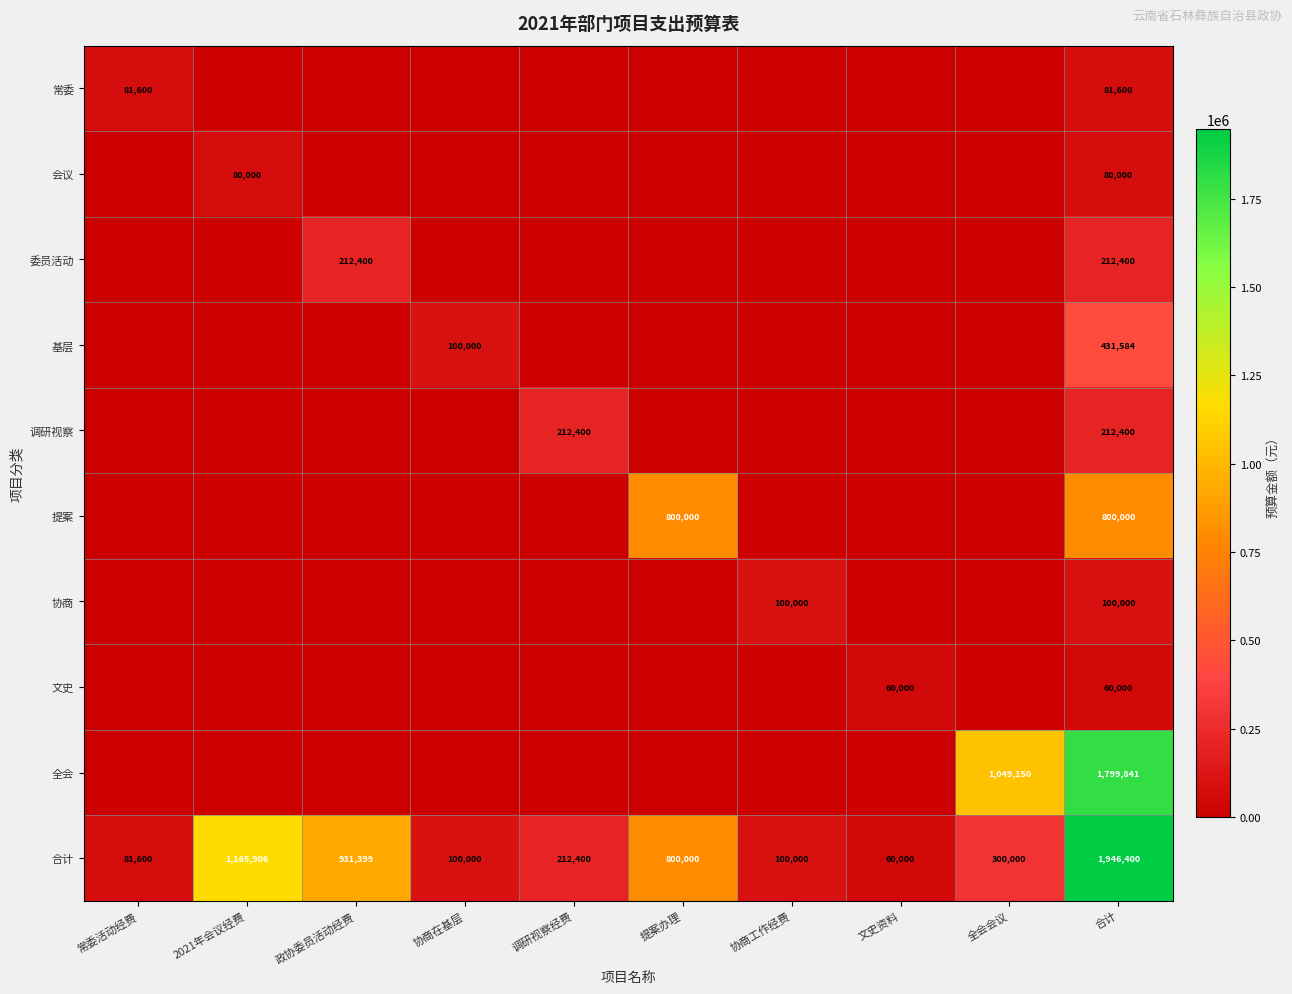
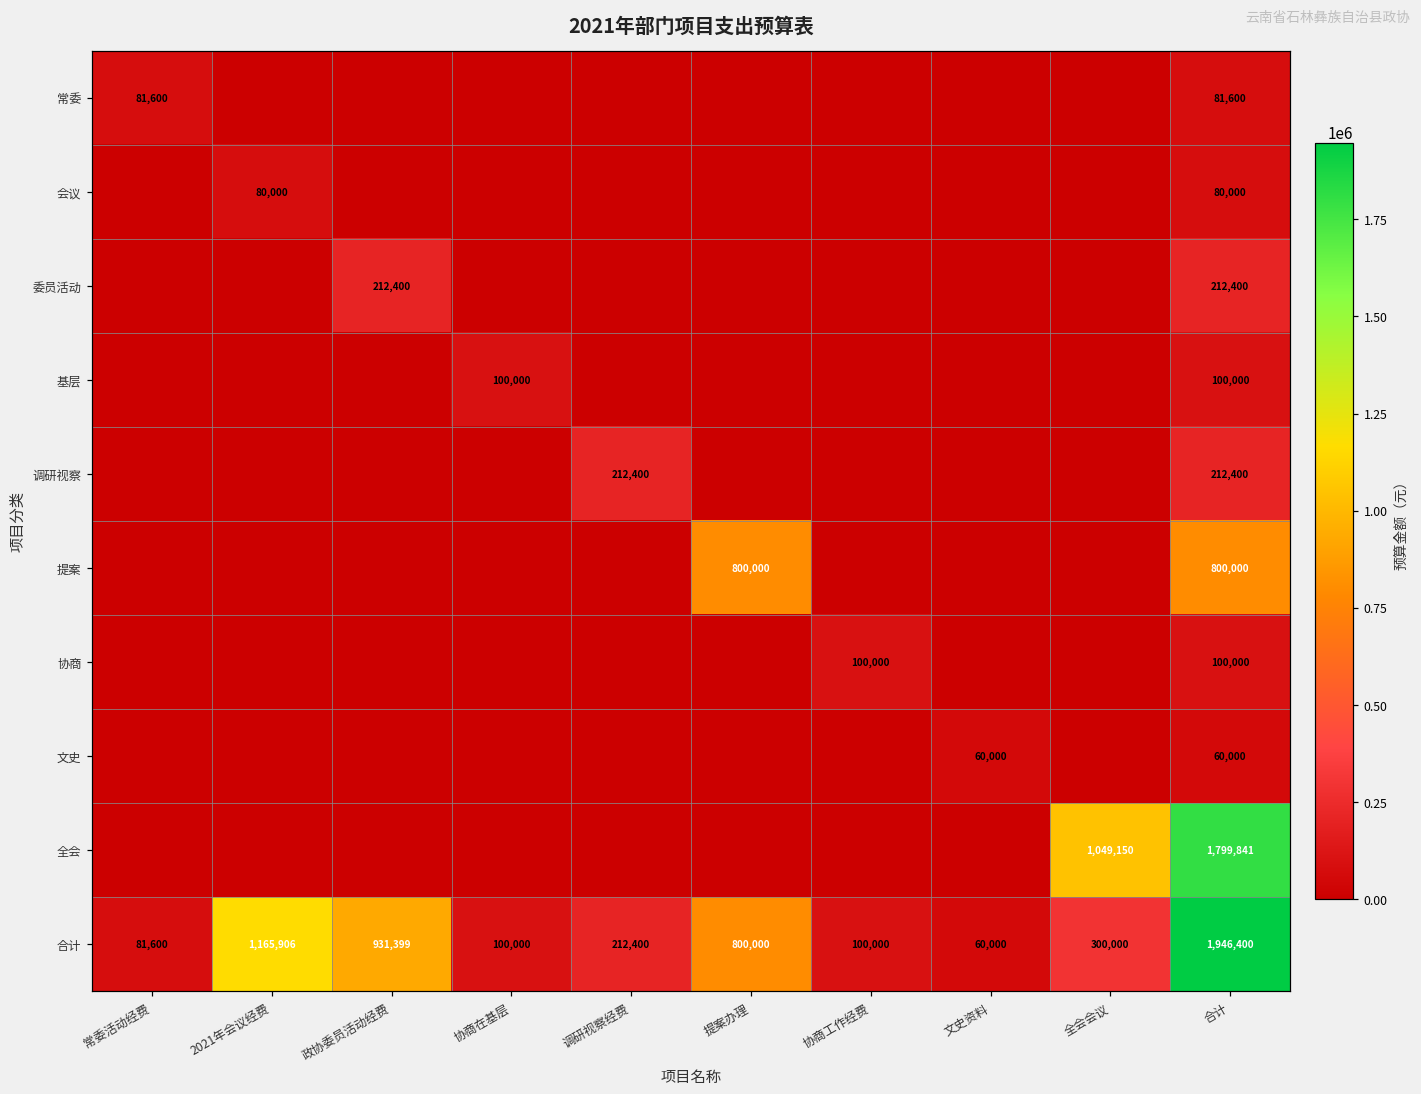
  {
    "常委": {
      "常委活动经费": "81,600",
      "合计": "81,600"
    },
    "会议": {
      "2021年会议经费": "80,000",
      "合计": "80,000"
    },
    "委员活动": {
      "政协委员活动经费": "212,400",
      "合计": "212,400"
    },
    "基层": {
      "协商在基层": "100,000",
-     "合计": "431,584"
+     "合计": "100,000"
    },
    "调研视察": {
      "调研视察经费": "212,400",
      "合计": "212,400"
    },
    "提案": {
      "提案办理": "800,000",
      "合计": "800,000"
    },
    "协商": {
      "协商工作经费": "100,000",
      "合计": "100,000"
    },
    "文史": {
      "文史资料": "60,000",
      "合计": "60,000"
    },
    "全会": {
      "全会会议": "1,049,150",
      "合计": "1,799,841"
    },
    "合计": {
      "常委活动经费": "81,600",
      "2021年会议经费": "1,165,906",
      "政协委员活动经费": "931,399",
      "协商在基层": "100,000",
      "调研视察经费": "212,400",
      "提案办理": "800,000",
      "协商工作经费": "100,000",
      "文史资料": "60,000",
      "全会会议": "300,000",
      "合计": "1,946,400"
    }
  }
